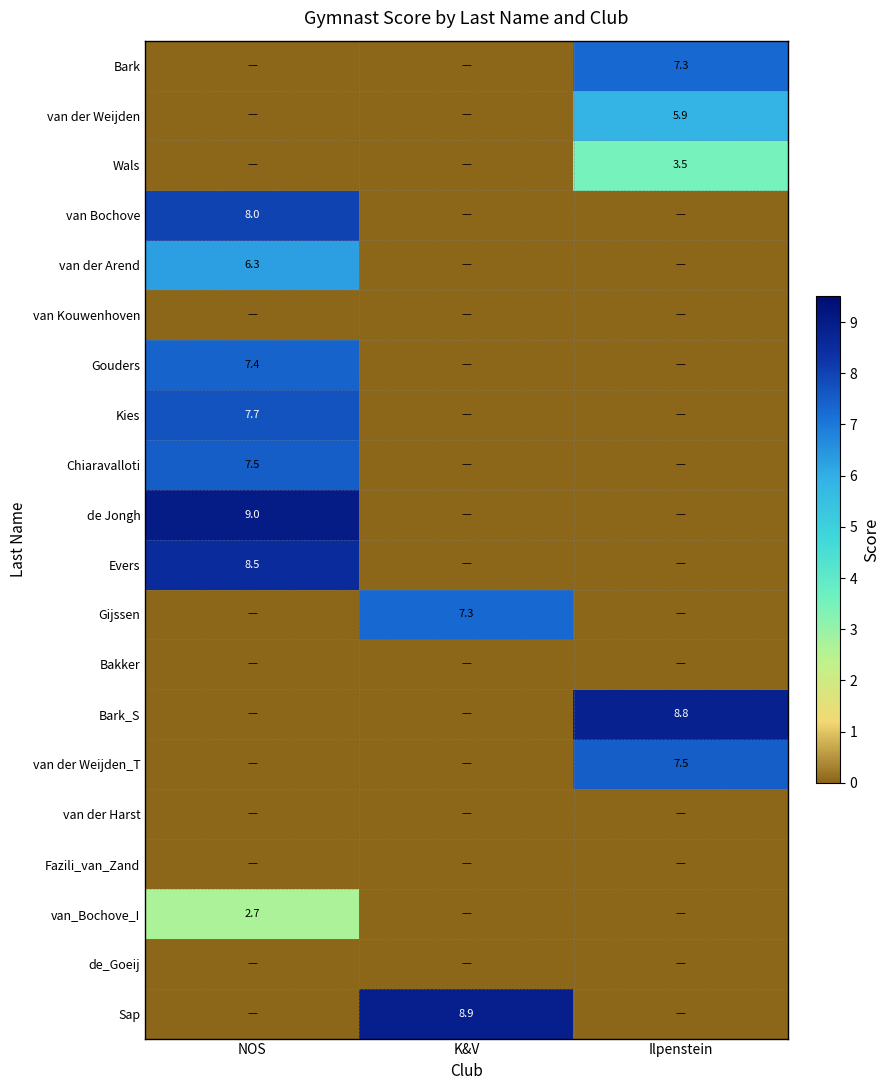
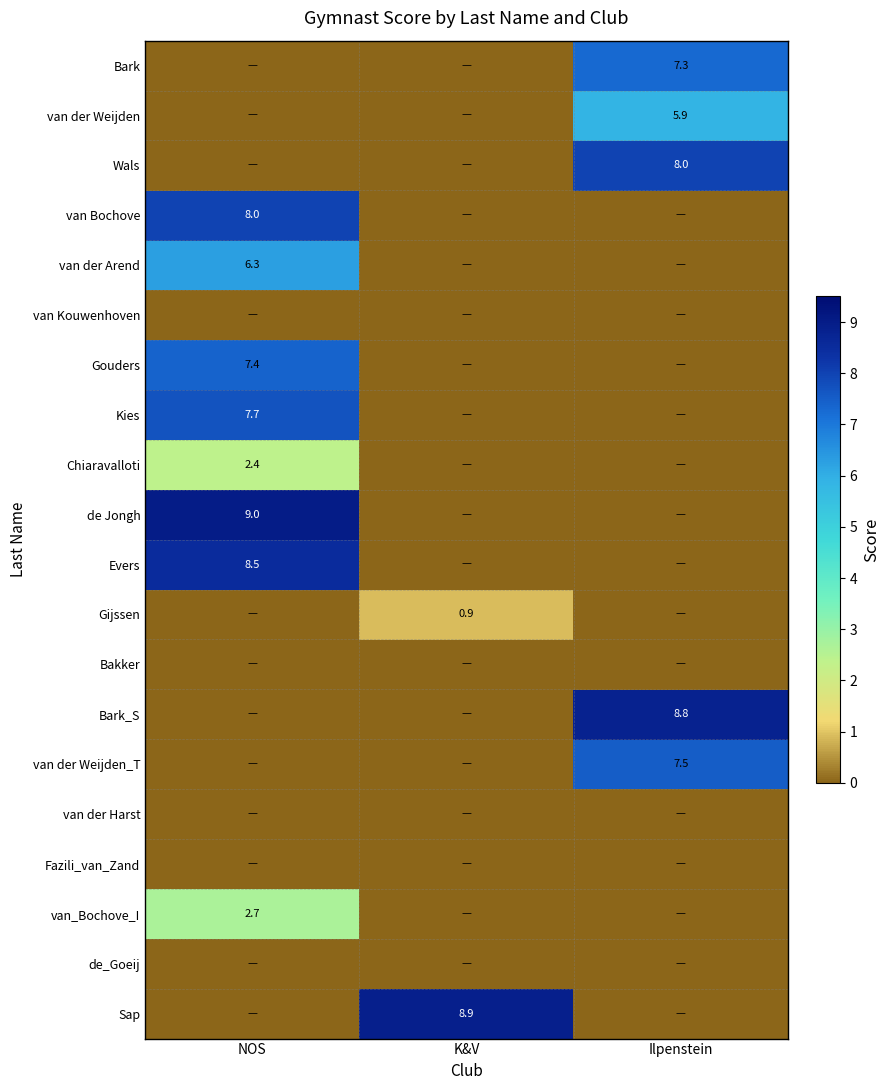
  {
    "Bark": {
      "Ilpenstein": 7.3
    },
    "van der Weijden": {
      "Ilpenstein": 5.9
    },
    "Wals": {
-     "Ilpenstein": 3.5
+     "Ilpenstein": 8.0
    },
    "van Bochove": {
      "NOS": 8.0
    },
    "van der Arend": {
      "NOS": 6.3
    },
    "Gouders": {
      "NOS": 7.4
    },
    "Kies": {
      "NOS": 7.7
    },
    "Chiaravalloti": {
-     "NOS": 7.5
+     "NOS": 2.4
    },
    "de Jongh": {
      "NOS": 9.0
    },
    "Evers": {
      "NOS": 8.5
    },
    "Gijssen": {
-     "K&V": 7.3
+     "K&V": 0.9
    },
    "Bark_S": {
      "Ilpenstein": 8.8
    },
    "van der Weijden_T": {
      "Ilpenstein": 7.5
    },
    "van_Bochove_I": {
      "NOS": 2.7
    },
    "Sap": {
      "K&V": 8.9
    }
  }
